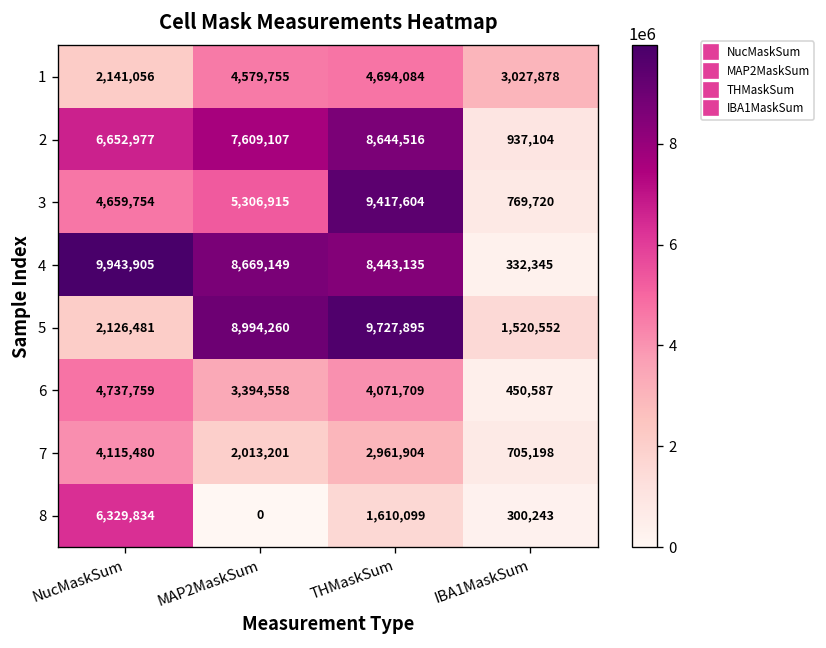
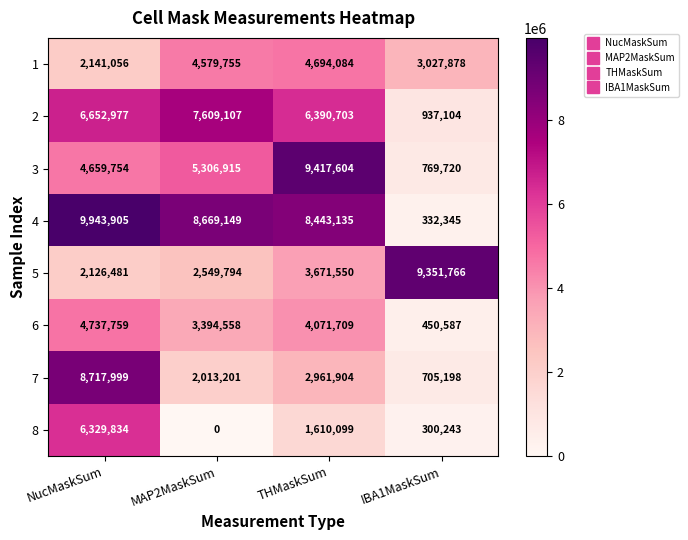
  {
    "1": {
      "NucMaskSum": "2,141,056",
      "MAP2MaskSum": "4,579,755",
      "THMaskSum": "4,694,084",
      "IBA1MaskSum": "3,027,878"
    },
    "2": {
      "NucMaskSum": "6,652,977",
      "MAP2MaskSum": "7,609,107",
-     "THMaskSum": "8,644,516",
+     "THMaskSum": "6,390,703",
      "IBA1MaskSum": "937,104"
    },
    "3": {
      "NucMaskSum": "4,659,754",
      "MAP2MaskSum": "5,306,915",
      "THMaskSum": "9,417,604",
      "IBA1MaskSum": "769,720"
    },
    "4": {
      "NucMaskSum": "9,943,905",
      "MAP2MaskSum": "8,669,149",
      "THMaskSum": "8,443,135",
      "IBA1MaskSum": "332,345"
    },
    "5": {
      "NucMaskSum": "2,126,481",
-     "MAP2MaskSum": "8,994,260",
-     "THMaskSum": "9,727,895",
-     "IBA1MaskSum": "1,520,552"
+     "MAP2MaskSum": "2,549,794",
+     "THMaskSum": "3,671,550",
+     "IBA1MaskSum": "9,351,766"
    },
    "6": {
      "NucMaskSum": "4,737,759",
      "MAP2MaskSum": "3,394,558",
      "THMaskSum": "4,071,709",
      "IBA1MaskSum": "450,587"
    },
    "7": {
-     "NucMaskSum": "4,115,480",
+     "NucMaskSum": "8,717,999",
      "MAP2MaskSum": "2,013,201",
      "THMaskSum": "2,961,904",
      "IBA1MaskSum": "705,198"
    },
    "8": {
      "NucMaskSum": "6,329,834",
      "MAP2MaskSum": "0",
      "THMaskSum": "1,610,099",
      "IBA1MaskSum": "300,243"
    }
  }
